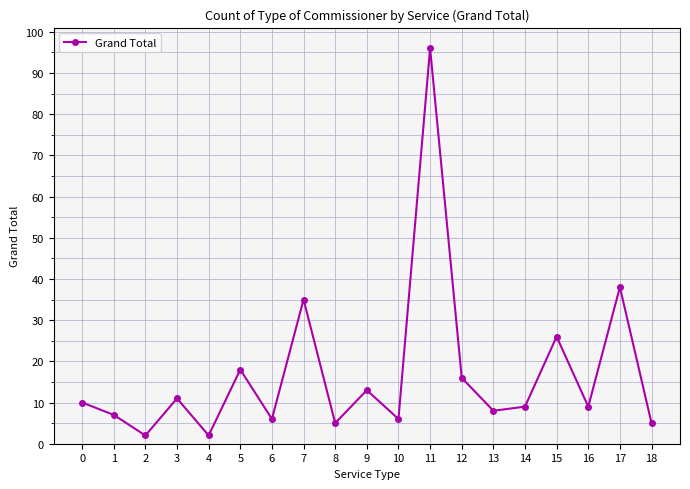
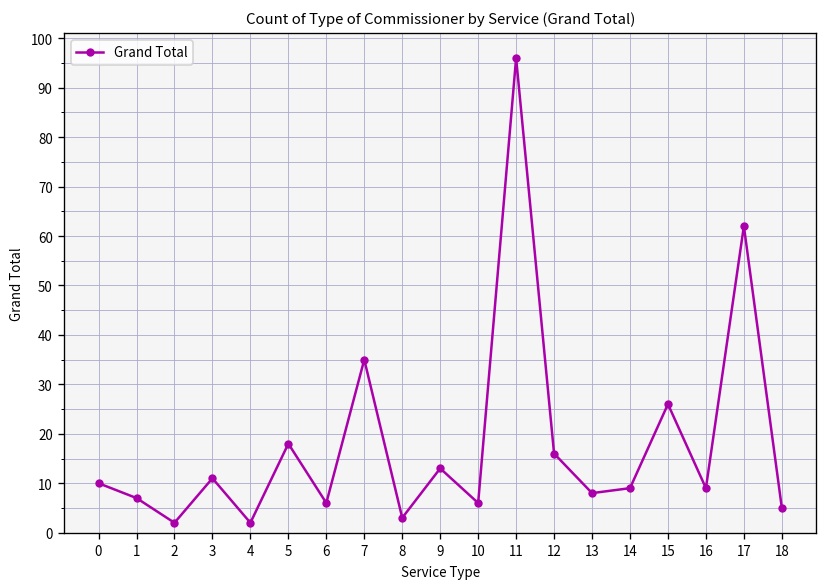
  {
    "0": 10,
    "1": 7,
    "2": 2,
    "3": 11,
    "4": 2,
    "5": 18,
    "6": 6,
    "7": 35,
-   "8": 5,
+   "8": 3,
    "9": 13,
    "10": 6,
    "11": 96,
    "12": 16,
    "13": 8,
    "14": 9,
    "15": 26,
    "16": 9,
-   "17": 38,
+   "17": 62,
    "18": 5
  }
